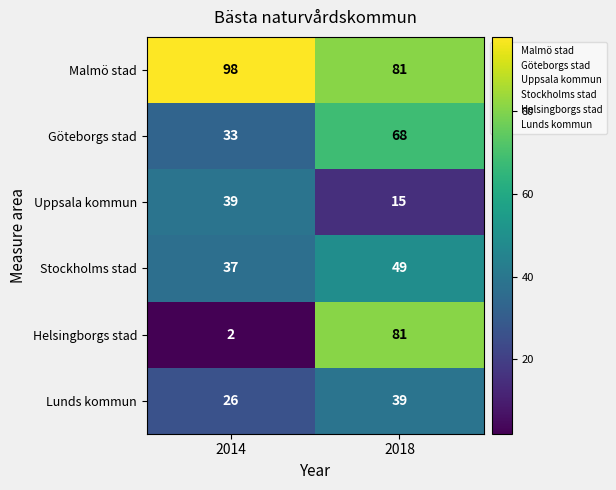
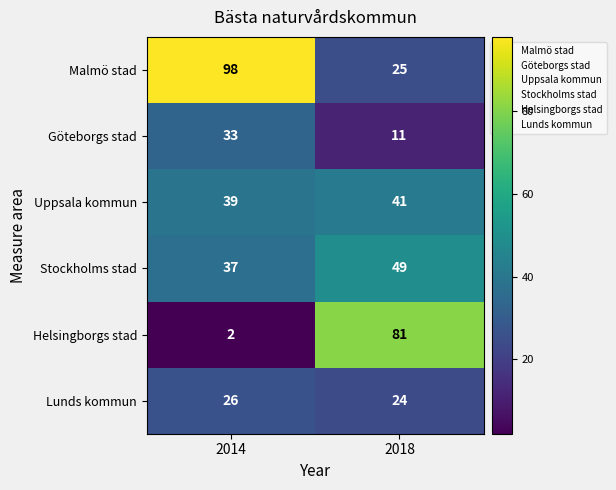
  {
    "Malmö stad": {
      "2014": 98,
-     "2018": 81
+     "2018": 25
    },
    "Göteborgs stad": {
      "2014": 33,
-     "2018": 68
+     "2018": 11
    },
    "Uppsala kommun": {
      "2014": 39,
-     "2018": 15
+     "2018": 41
    },
    "Stockholms stad": {
      "2014": 37,
      "2018": 49
    },
    "Helsingborgs stad": {
      "2014": 2,
      "2018": 81
    },
    "Lunds kommun": {
      "2014": 26,
-     "2018": 39
+     "2018": 24
    }
  }
